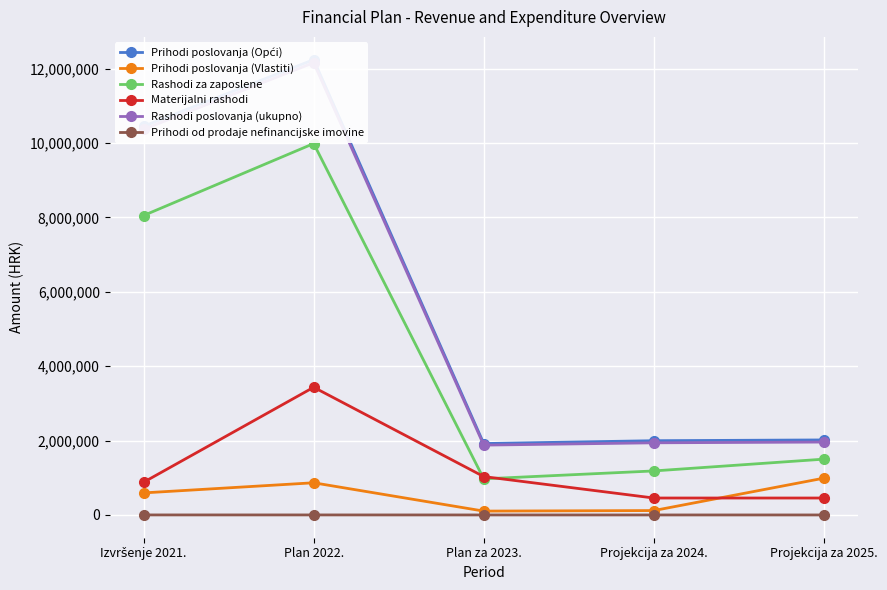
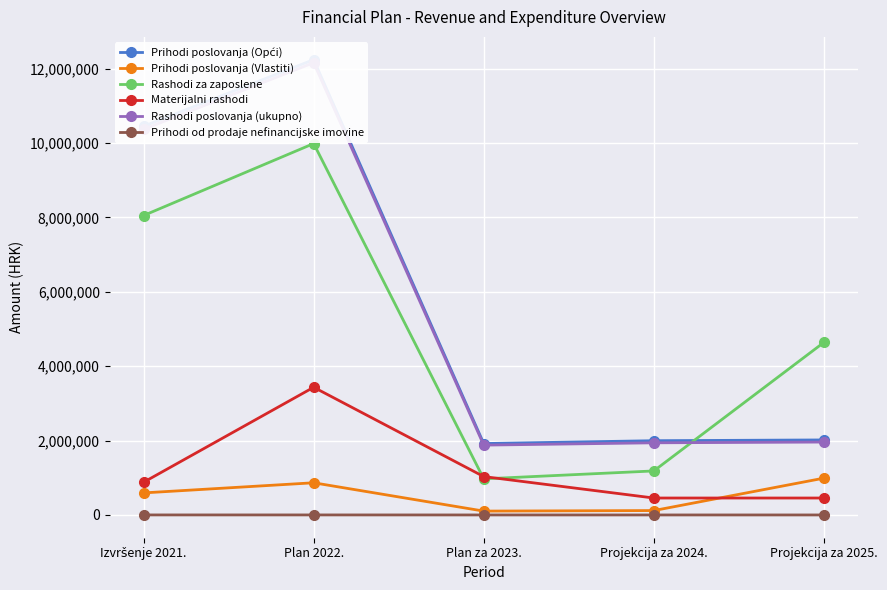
  {
    "Prihodi poslovanja (Vlastiti)": {
      "Izvršenje 2021.": "600,000",
      "Plan 2022.": "900,000",
      "Plan za 2023.": "100,000",
      "Projekcija za 2024.": "100,000",
      "Projekcija za 2025.": "1,000,000"
    },
    "Rashodi za zaposlene": {
      "Izvršenje 2021.": "8,000,000",
      "Plan 2022.": "10,000,000",
      "Projekcija za 2024.": "1,200,000",
-     "Projekcija za 2025.": "1,500,000"
+     "Projekcija za 2025.": "4,600,000"
    },
    "Materijalni rashodi": {
      "Izvršenje 2021.": "900,000",
      "Plan 2022.": "3,400,000",
      "Projekcija za 2024.": "500,000",
      "Projekcija za 2025.": "500,000"
    },
    "Prihodi od prodaje nefinancijske imovine": {
      "Izvršenje 2021.": "0",
      "Plan 2022.": "0",
      "Plan za 2023.": "0",
      "Projekcija za 2024.": "0",
      "Projekcija za 2025.": "0"
    }
  }
